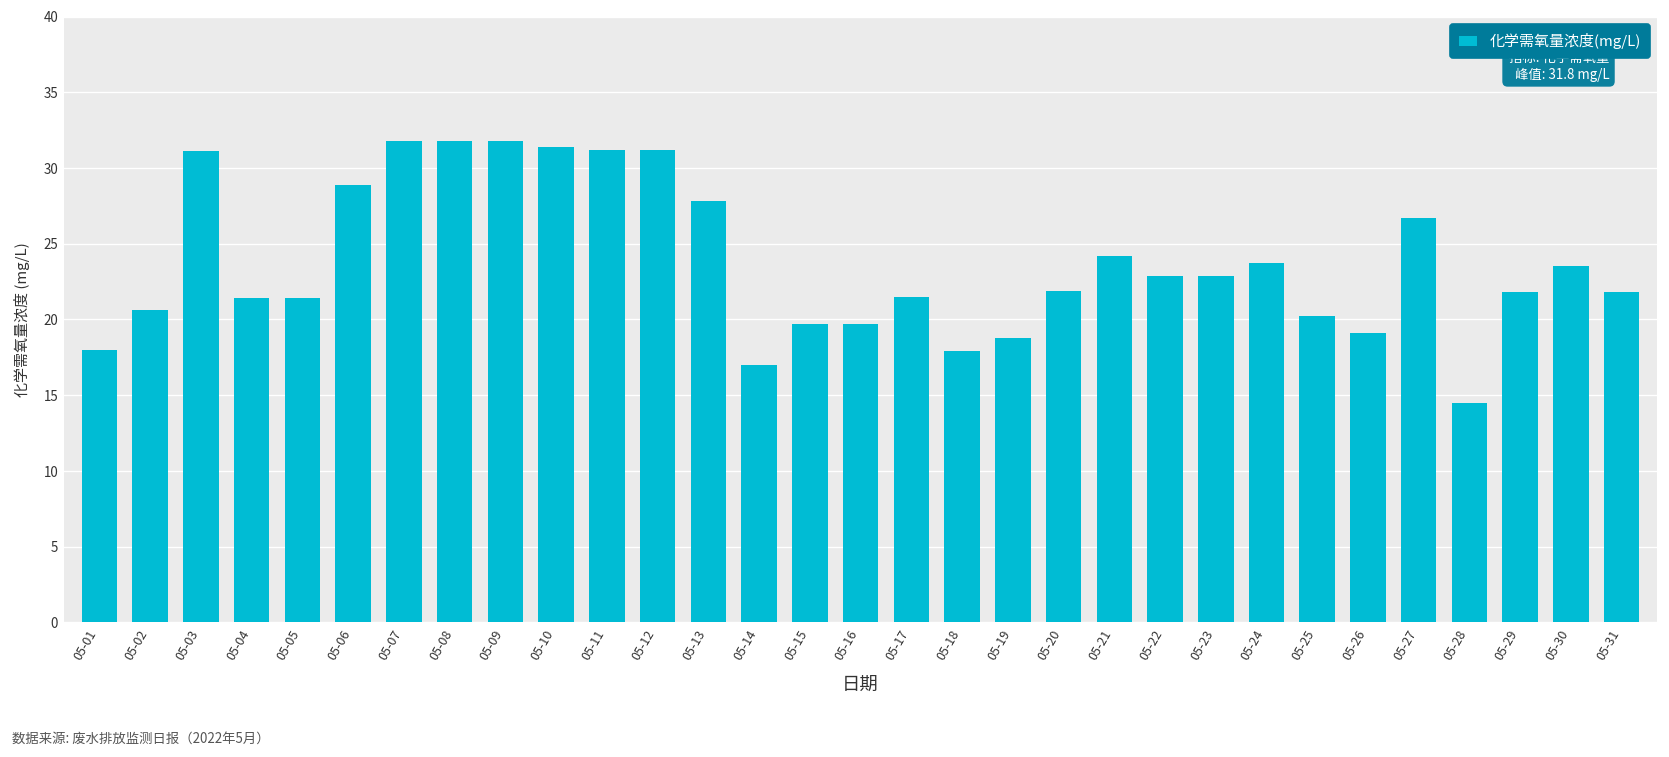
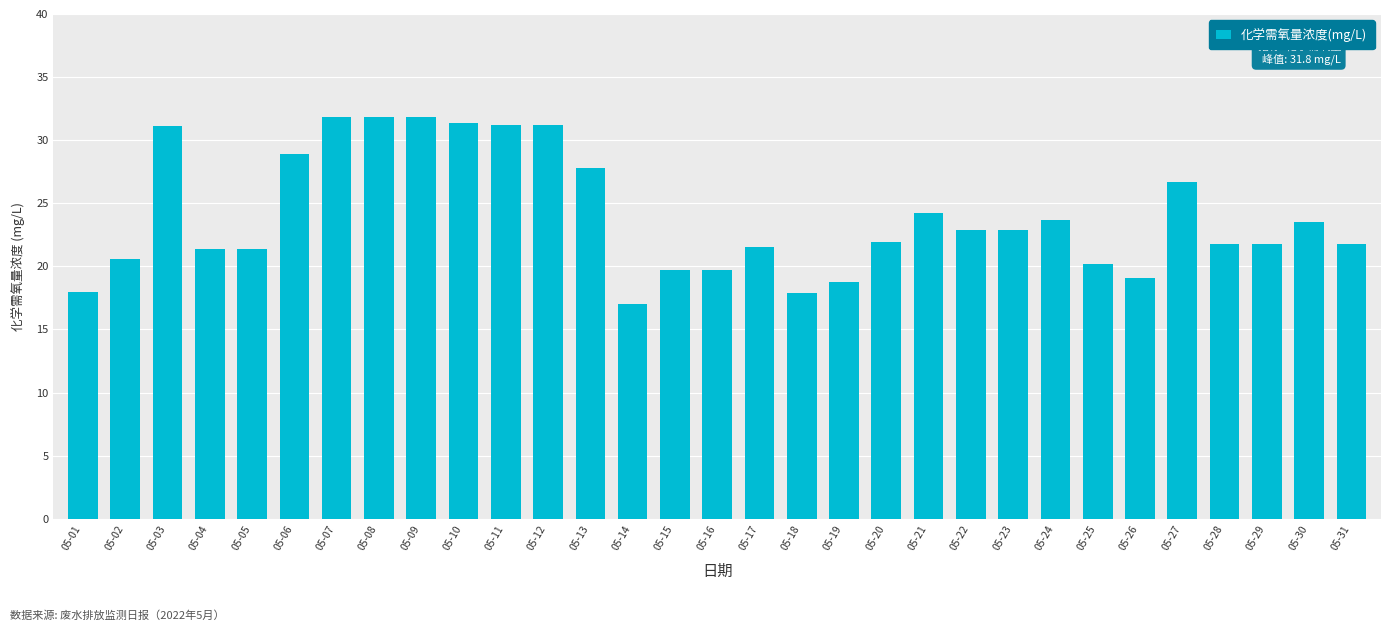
  {
    "05-01": 18.0,
    "05-02": 20.6,
    "05-03": 31.1,
    "05-04": 21.4,
    "05-05": 21.4,
    "05-06": 28.9,
    "05-07": 31.8,
    "05-08": 31.8,
    "05-09": 31.8,
    "05-10": 31.4,
    "05-11": 31.2,
    "05-12": 31.2,
    "05-13": 27.8,
    "05-14": 17.0,
    "05-15": 19.7,
    "05-16": 19.7,
    "05-17": 21.5,
    "05-18": 17.9,
    "05-19": 18.8,
    "05-20": 21.9,
    "05-21": 24.2,
    "05-22": 22.9,
    "05-23": 22.9,
    "05-24": 23.7,
    "05-25": 20.2,
    "05-26": 19.1,
    "05-27": 26.7,
-   "05-28": 14.5,
+   "05-28": 21.8,
    "05-29": 21.8,
    "05-30": 23.5,
    "05-31": 21.8
  }
